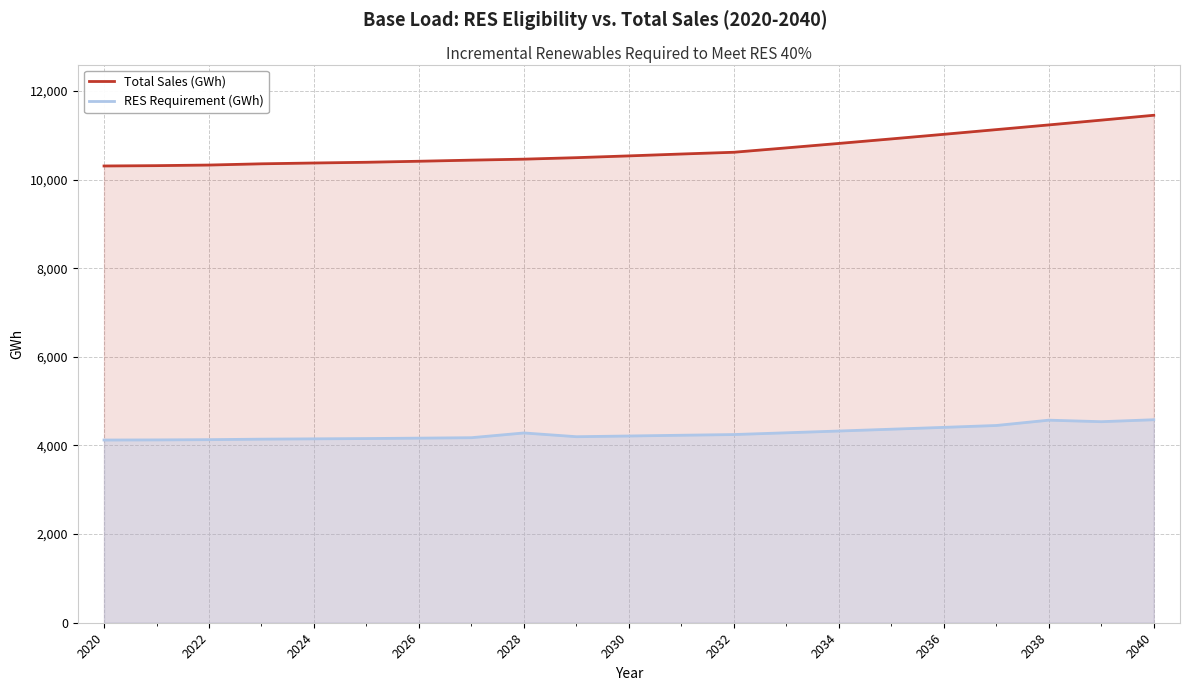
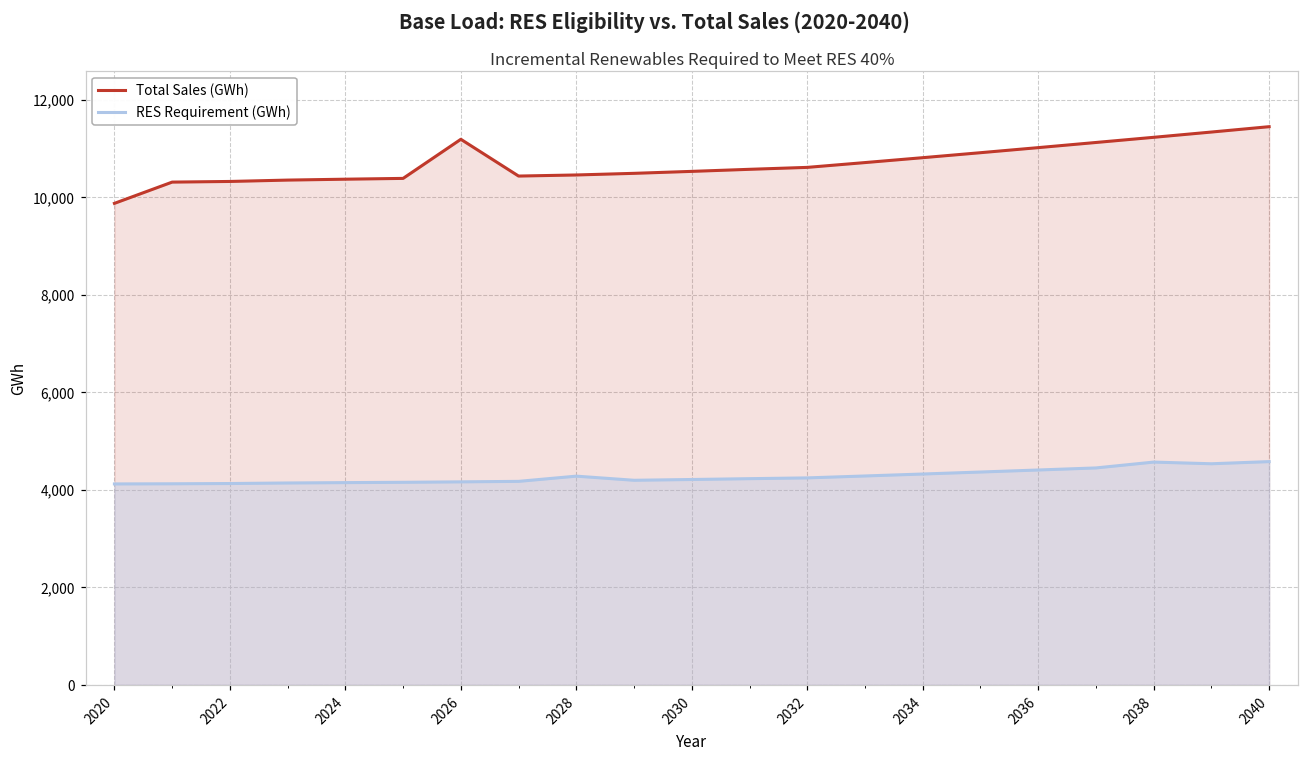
  {
    "Total Sales (GWh)": {
-     "2020": "10,300",
+     "2020": "9,900",
      "2022": "10,300",
      "2024": "10,400",
-     "2026": "10,400",
+     "2026": "11,200",
      "2028": "10,500",
      "2030": "10,500",
      "2032": "10,600",
      "2034": "10,800",
      "2036": "11,000",
      "2038": "11,200",
      "2040": "11,500"
    },
    "RES Requirement (GWh)": {
      "2020": "4,100",
      "2022": "4,100",
      "2024": "4,200",
      "2026": "4,200",
      "2028": "4,300",
      "2030": "4,200",
      "2032": "4,200",
      "2034": "4,300",
      "2036": "4,400",
      "2038": "4,600",
      "2040": "4,600"
    }
  }
